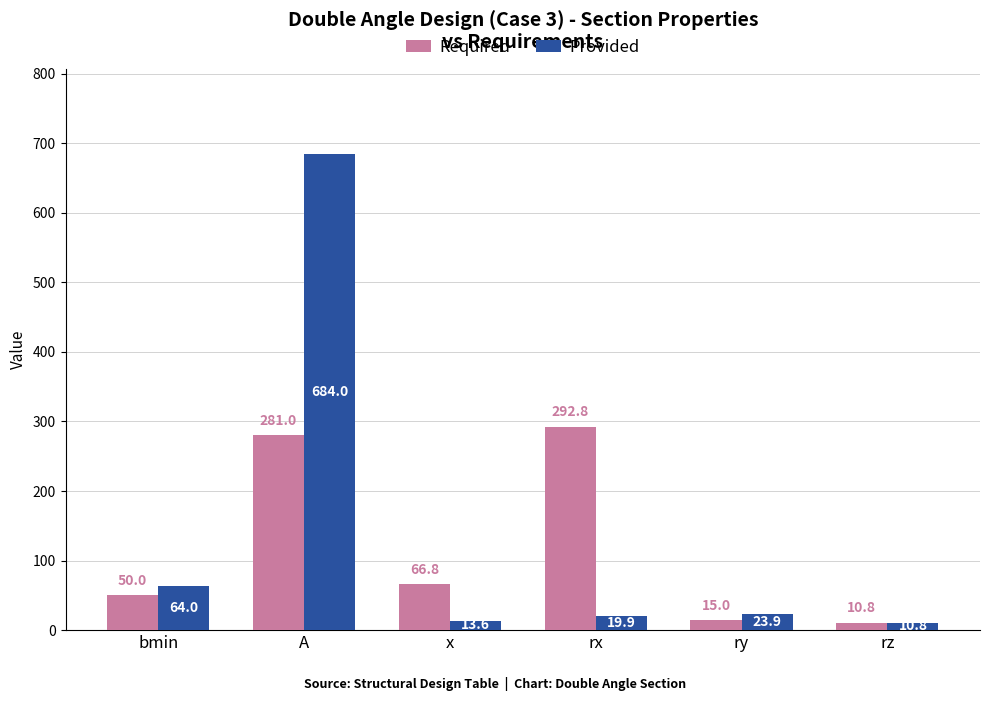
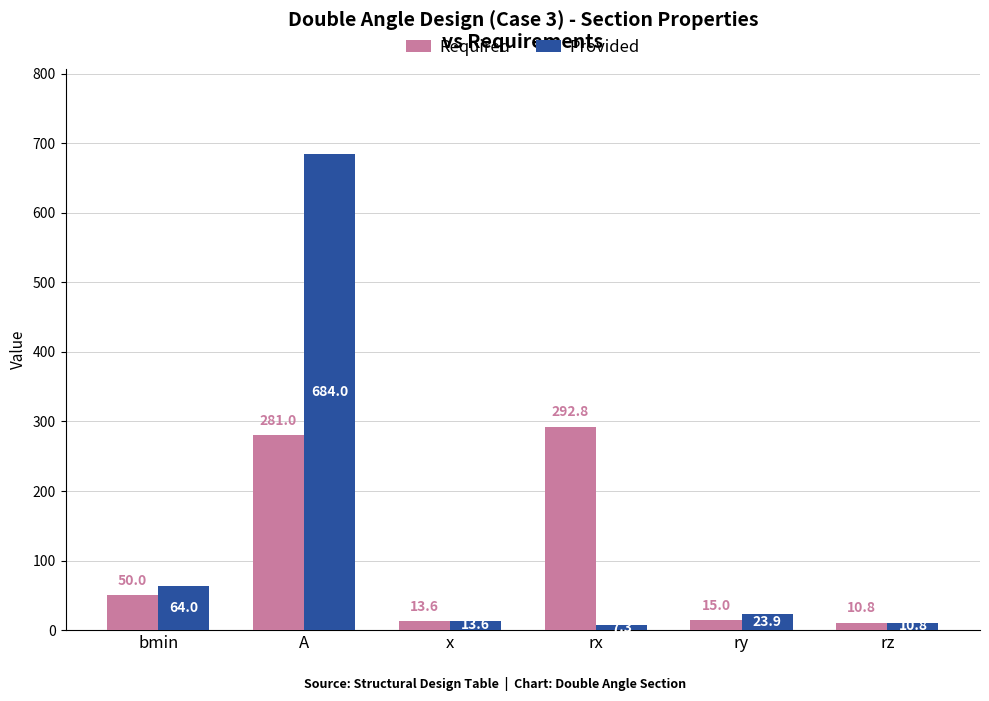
  {
    "Required": {
      "bmin": 50.0,
      "A": 281.0,
-     "x": 66.8,
+     "x": 13.6,
      "rx": 292.8,
      "ry": 15.0,
      "rz": 10.8
    },
    "Provided": {
-     "rx": 20,
+     "rx": 10,
      "rz": 10
    }
  }
